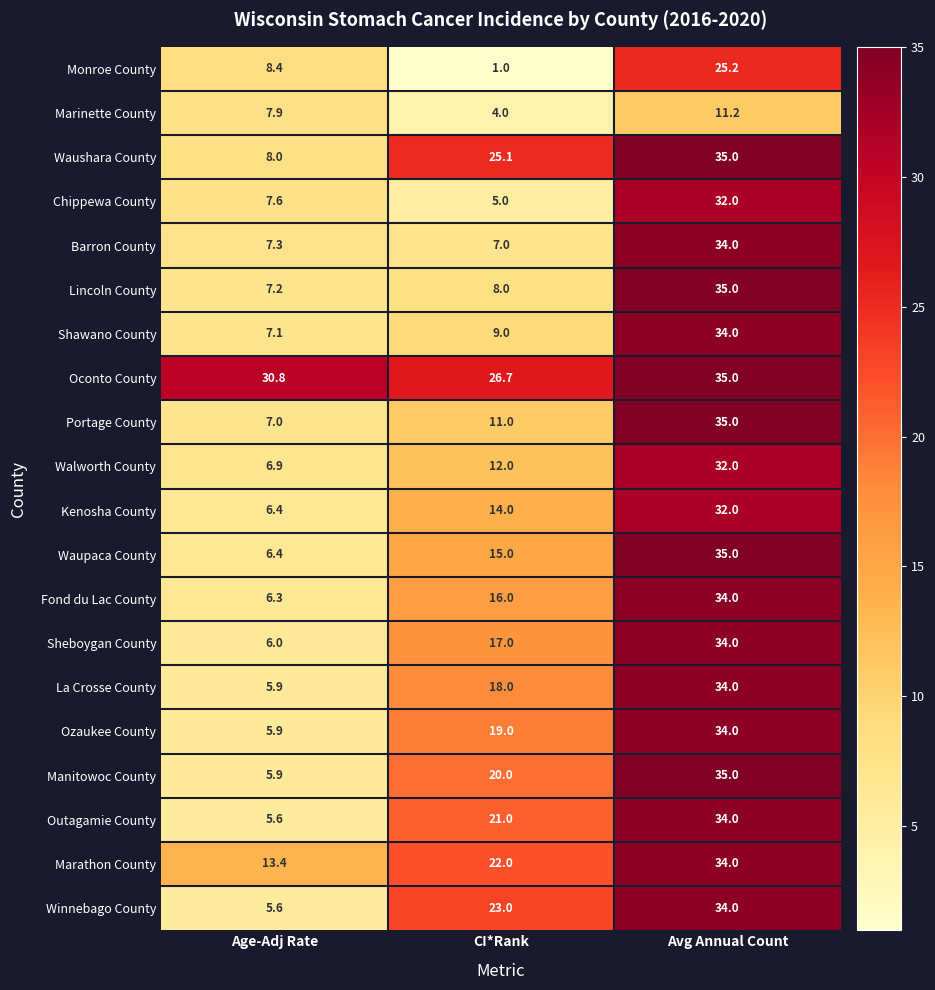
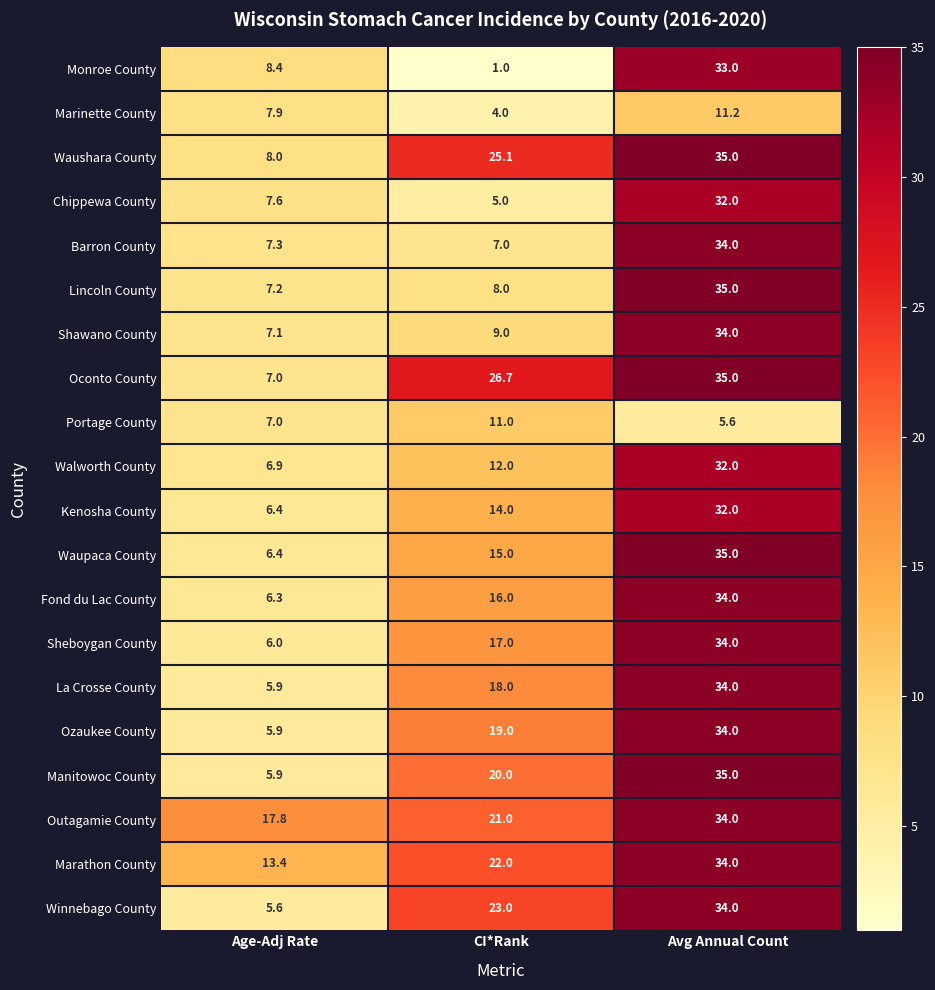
  {
    "Monroe County": {
      "Age-Adj Rate": 8.4,
      "CI*Rank": 1.0,
-     "Avg Annual Count": 25.2
+     "Avg Annual Count": 33.0
    },
    "Marinette County": {
      "Age-Adj Rate": 7.9,
      "CI*Rank": 4.0,
      "Avg Annual Count": 11.2
    },
    "Waushara County": {
      "Age-Adj Rate": 8.0,
      "CI*Rank": 25.1,
      "Avg Annual Count": 35.0
    },
    "Chippewa County": {
      "Age-Adj Rate": 7.6,
      "CI*Rank": 5.0,
      "Avg Annual Count": 32.0
    },
    "Barron County": {
      "Age-Adj Rate": 7.3,
      "CI*Rank": 7.0,
      "Avg Annual Count": 34.0
    },
    "Lincoln County": {
      "Age-Adj Rate": 7.2,
      "CI*Rank": 8.0,
      "Avg Annual Count": 35.0
    },
    "Shawano County": {
      "Age-Adj Rate": 7.1,
      "CI*Rank": 9.0,
      "Avg Annual Count": 34.0
    },
    "Oconto County": {
-     "Age-Adj Rate": 30.8,
+     "Age-Adj Rate": 7.0,
      "CI*Rank": 26.7,
      "Avg Annual Count": 35.0
    },
    "Portage County": {
      "Age-Adj Rate": 7.0,
      "CI*Rank": 11.0,
-     "Avg Annual Count": 35.0
+     "Avg Annual Count": 5.6
    },
    "Walworth County": {
      "Age-Adj Rate": 6.9,
      "CI*Rank": 12.0,
      "Avg Annual Count": 32.0
    },
    "Kenosha County": {
      "Age-Adj Rate": 6.4,
      "CI*Rank": 14.0,
      "Avg Annual Count": 32.0
    },
    "Waupaca County": {
      "Age-Adj Rate": 6.4,
      "CI*Rank": 15.0,
      "Avg Annual Count": 35.0
    },
    "Fond du Lac County": {
      "Age-Adj Rate": 6.3,
      "CI*Rank": 16.0,
      "Avg Annual Count": 34.0
    },
    "Sheboygan County": {
      "Age-Adj Rate": 6.0,
      "CI*Rank": 17.0,
      "Avg Annual Count": 34.0
    },
    "La Crosse County": {
      "Age-Adj Rate": 5.9,
      "CI*Rank": 18.0,
      "Avg Annual Count": 34.0
    },
    "Ozaukee County": {
      "Age-Adj Rate": 5.9,
      "CI*Rank": 19.0,
      "Avg Annual Count": 34.0
    },
    "Manitowoc County": {
      "Age-Adj Rate": 5.9,
      "CI*Rank": 20.0,
      "Avg Annual Count": 35.0
    },
    "Outagamie County": {
-     "Age-Adj Rate": 5.6,
+     "Age-Adj Rate": 17.8,
      "CI*Rank": 21.0,
      "Avg Annual Count": 34.0
    },
    "Marathon County": {
      "Age-Adj Rate": 13.4,
      "CI*Rank": 22.0,
      "Avg Annual Count": 34.0
    },
    "Winnebago County": {
      "Age-Adj Rate": 5.6,
      "CI*Rank": 23.0,
      "Avg Annual Count": 34.0
    }
  }
